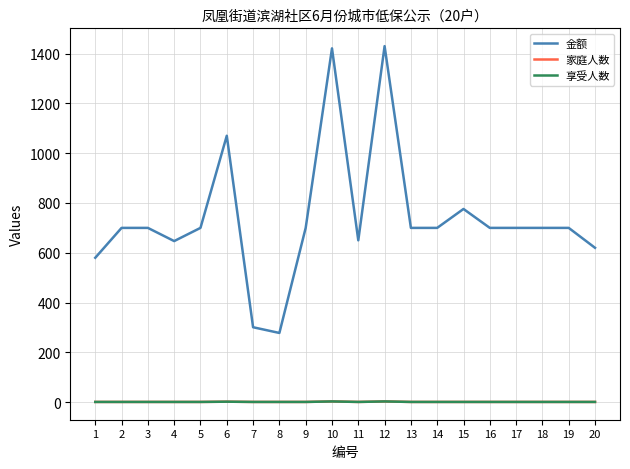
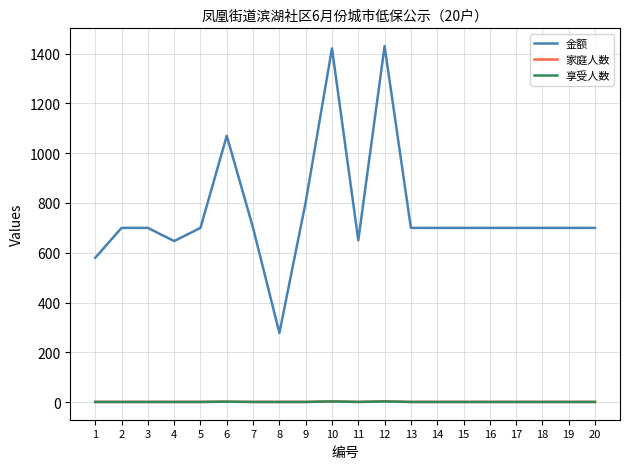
  {
    "金额": {
      "1": 580,
      "2": 700,
      "3": 700,
      "4": 650,
      "5": 700,
      "6": 1070,
-     "7": 300,
+     "7": 700,
      "8": 280,
-     "9": 700,
+     "9": 800,
      "10": 1420,
      "11": 650,
      "12": 1430,
      "13": 700,
      "14": 700,
-     "15": 780,
+     "15": 700,
      "16": 700,
      "17": 700,
      "18": 700,
      "19": 700,
-     "20": 620
+     "20": 700
    },
    "享受人数": {
      "1": 0,
      "2": 0,
      "3": 0,
      "4": 0,
      "5": 0,
      "6": 0,
      "7": 0,
      "8": 0,
      "9": 0,
      "10": 0,
      "11": 0,
      "12": 0,
      "13": 0,
      "14": 0,
      "15": 0,
      "16": 0,
      "17": 0,
      "18": 0,
      "19": 0,
      "20": 0
    }
  }
